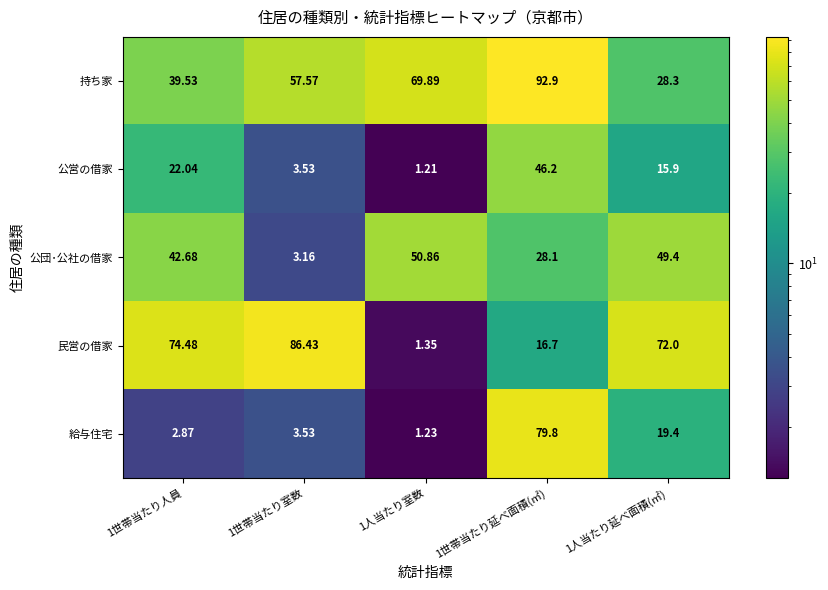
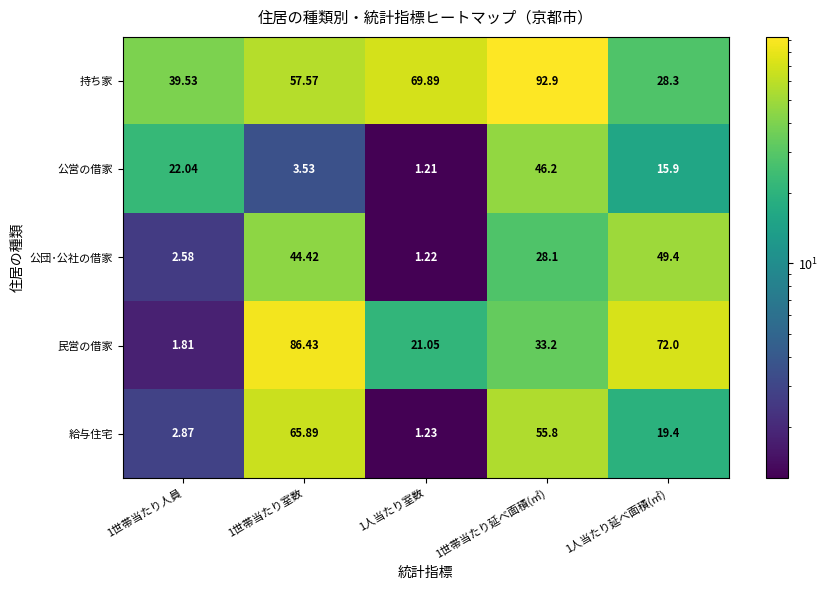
  {
    "持ち家": {
      "1世帯当たり人員": 39.53,
      "1世帯当たり室数": 57.57,
      "1人当たり室数": 69.89,
      "1世帯当たり延べ面積(㎡)": 92.9,
      "1人当たり延べ面積(㎡)": 28.3
    },
    "公営の借家": {
      "1世帯当たり人員": 22.04,
      "1世帯当たり室数": 3.53,
      "1人当たり室数": 1.21,
      "1世帯当たり延べ面積(㎡)": 46.2,
      "1人当たり延べ面積(㎡)": 15.9
    },
    "公団･公社の借家": {
-     "1世帯当たり人員": 42.68,
-     "1世帯当たり室数": 3.16,
-     "1人当たり室数": 50.86,
+     "1世帯当たり人員": 2.58,
+     "1世帯当たり室数": 44.42,
+     "1人当たり室数": 1.22,
      "1世帯当たり延べ面積(㎡)": 28.1,
      "1人当たり延べ面積(㎡)": 49.4
    },
    "民営の借家": {
-     "1世帯当たり人員": 74.48,
+     "1世帯当たり人員": 1.81,
      "1世帯当たり室数": 86.43,
-     "1人当たり室数": 1.35,
-     "1世帯当たり延べ面積(㎡)": 16.7,
+     "1人当たり室数": 21.05,
+     "1世帯当たり延べ面積(㎡)": 33.2,
      "1人当たり延べ面積(㎡)": 72.0
    },
    "給与住宅": {
      "1世帯当たり人員": 2.87,
-     "1世帯当たり室数": 3.53,
+     "1世帯当たり室数": 65.89,
      "1人当たり室数": 1.23,
-     "1世帯当たり延べ面積(㎡)": 79.8,
+     "1世帯当たり延べ面積(㎡)": 55.8,
      "1人当たり延べ面積(㎡)": 19.4
    }
  }
